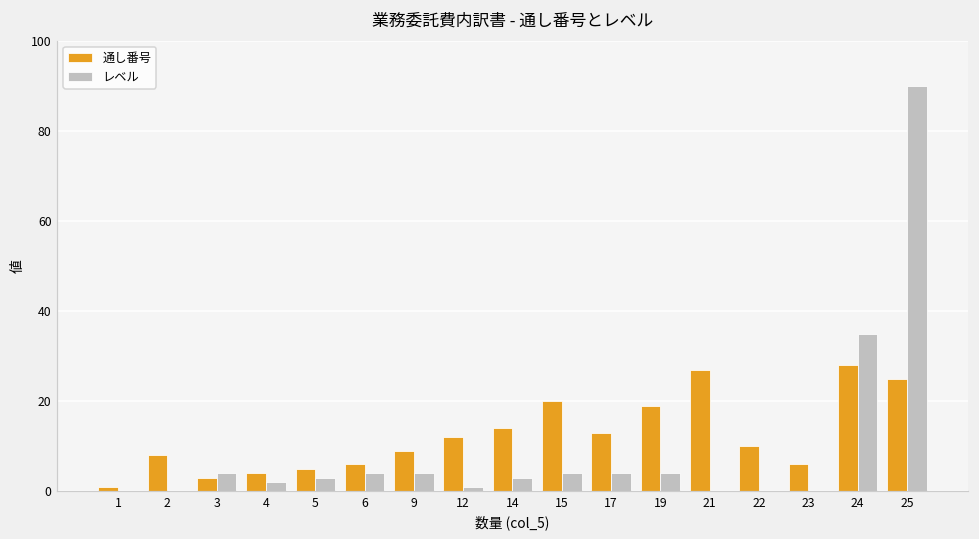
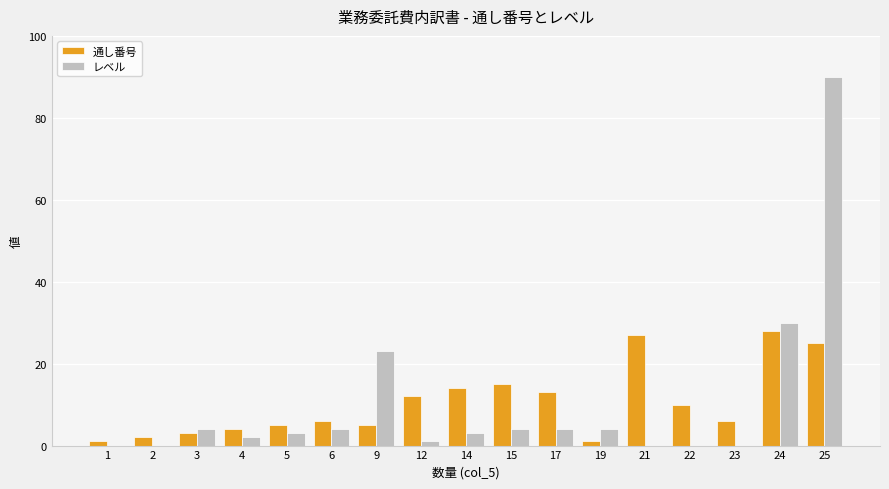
  {
    "通し番号": {
      "1": 1,
-     "2": 8,
+     "2": 2,
      "3": 3,
      "4": 4,
      "5": 5,
      "6": 6,
-     "9": 9,
+     "9": 5,
      "12": 12,
      "14": 14,
-     "15": 20,
+     "15": 15,
      "17": 13,
-     "19": 19,
+     "19": 1,
      "21": 27,
      "22": 10,
      "23": 6,
      "24": 28,
      "25": 25
    },
    "レベル": {
      "1": 0,
      "2": 0,
      "3": 4,
      "4": 2,
      "5": 3,
      "6": 4,
-     "9": 4,
+     "9": 23,
      "12": 1,
      "14": 3,
      "15": 4,
      "17": 4,
      "19": 4,
      "21": 0,
      "22": 0,
      "23": 0,
-     "24": 35,
+     "24": 30,
      "25": 90
    }
  }
